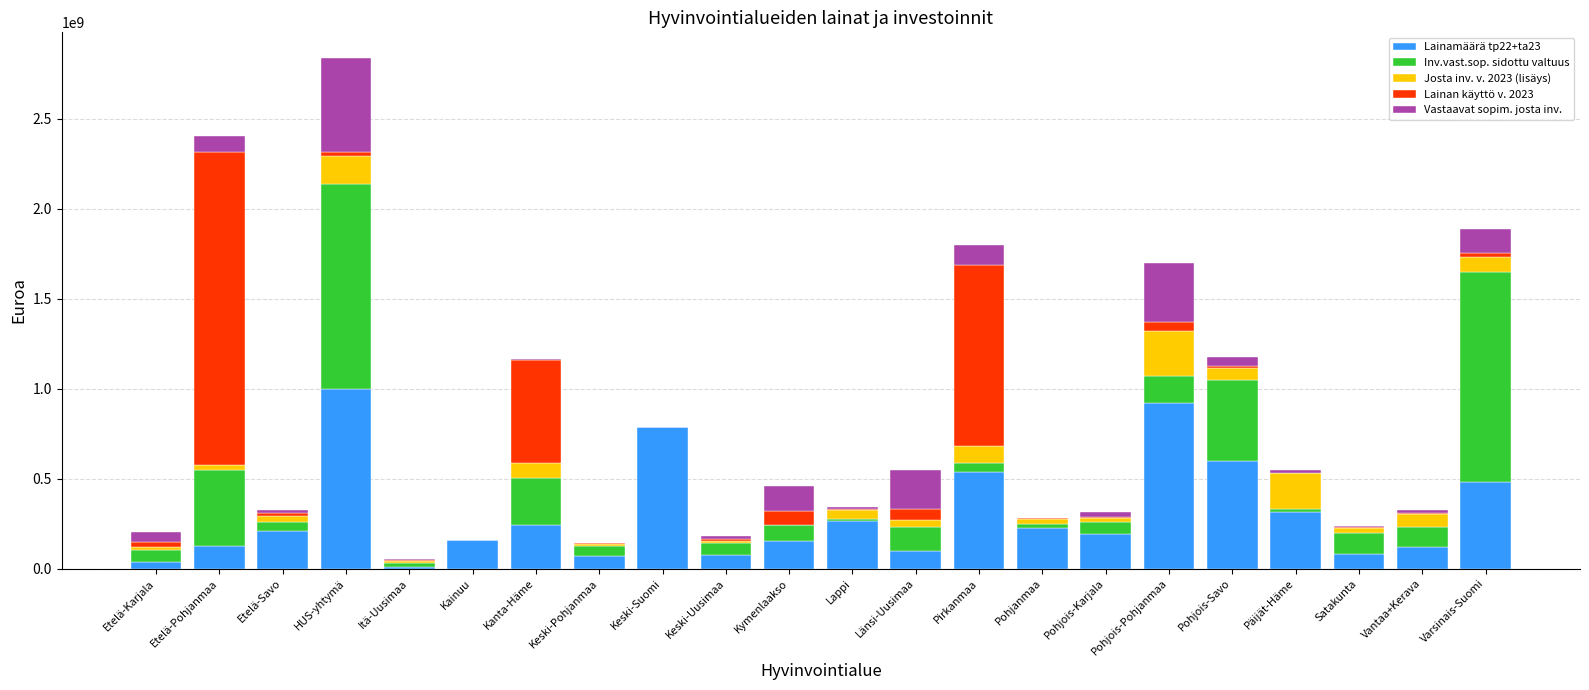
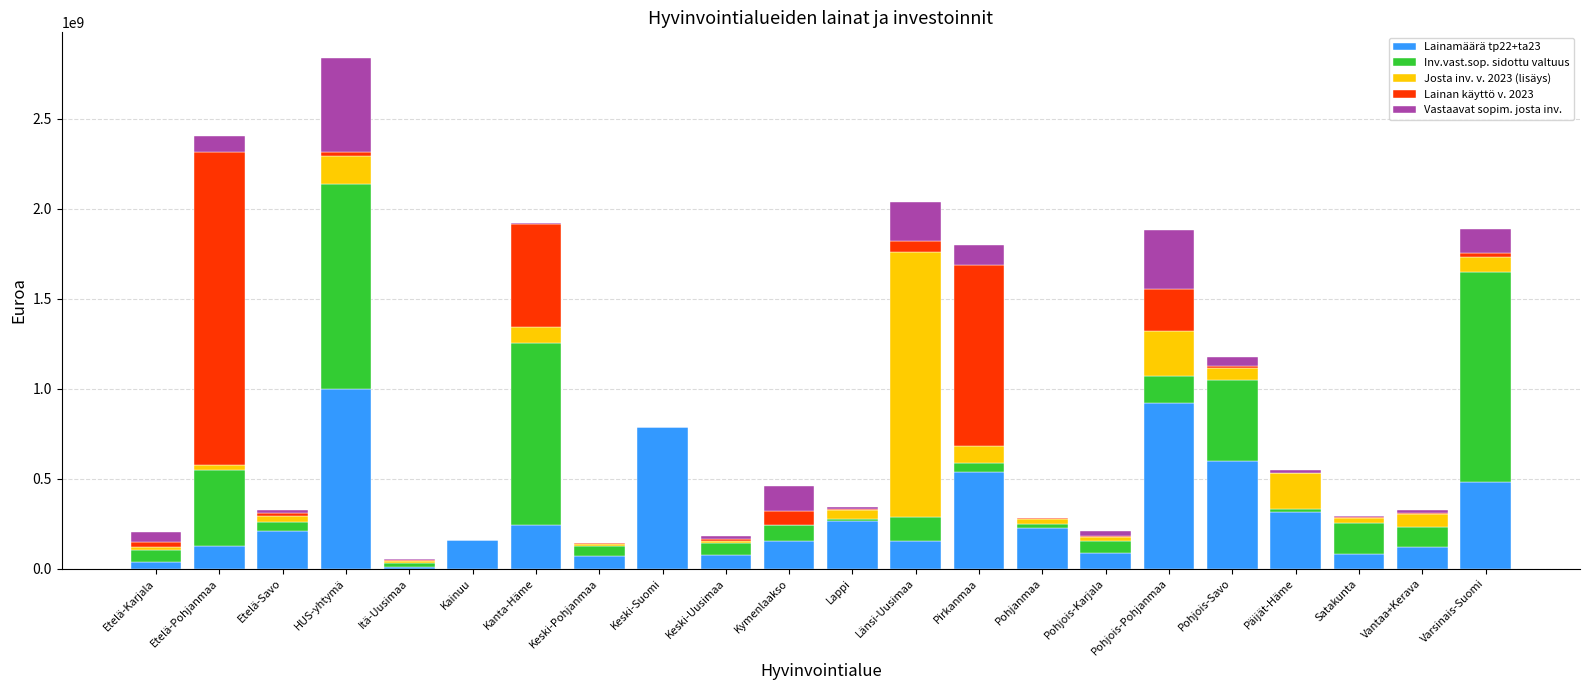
  {
    "Lainamäärä tp22+ta23": {
      "Etelä-Karjala": 40000000,
      "Etelä-Pohjanmaa": 130000000,
      "Etelä-Savo": 210000000,
      "HUS-yhtymä": 1000000000,
      "Kainuu": 160000000,
      "Kanta-Häme": 240000000,
      "Keski-Pohjanmaa": 70000000,
      "Keski-Suomi": 780000000,
      "Keski-Uusimaa": 70000000,
      "Kymenlaakso": 150000000,
      "Lappi": 260000000,
-     "Länsi-Uusimaa": 100000000,
+     "Länsi-Uusimaa": 150000000,
      "Pirkanmaa": 540000000,
      "Pohjanmaa": 230000000,
-     "Pohjois-Karjala": 190000000,
+     "Pohjois-Karjala": 90000000,
      "Pohjois-Pohjanmaa": 920000000,
      "Pohjois-Savo": 600000000,
      "Päijät-Häme": 320000000,
      "Satakunta": 80000000,
      "Vantaa+Kerava": 120000000,
      "Varsinais-Suomi": 480000000
    },
    "Inv.vast.sop. sidottu valtuus": {
      "Etelä-Karjala": 70000000,
      "Etelä-Pohjanmaa": 420000000,
      "Etelä-Savo": 50000000,
      "HUS-yhtymä": 1140000000,
      "Itä-Uusimaa": 20000000,
      "Kainuu": 0,
-     "Kanta-Häme": 260000000,
+     "Kanta-Häme": 1010000000,
      "Keski-Pohjanmaa": 50000000,
      "Keski-Suomi": 0,
      "Keski-Uusimaa": 70000000,
      "Kymenlaakso": 90000000,
      "Länsi-Uusimaa": 130000000,
      "Pirkanmaa": 50000000,
      "Pohjanmaa": 20000000,
      "Pohjois-Karjala": 60000000,
      "Pohjois-Pohjanmaa": 150000000,
      "Pohjois-Savo": 450000000,
      "Päijät-Häme": 20000000,
-     "Satakunta": 120000000,
+     "Satakunta": 170000000,
      "Vantaa+Kerava": 110000000,
      "Varsinais-Suomi": 1170000000
    },
    "Josta inv. v. 2023 (lisäys)": {
      "Etelä-Karjala": 20000000,
      "Etelä-Pohjanmaa": 30000000,
      "Etelä-Savo": 40000000,
      "HUS-yhtymä": 160000000,
      "Kainuu": 0,
      "Kanta-Häme": 90000000,
      "Keski-Pohjanmaa": 20000000,
      "Keski-Suomi": 0,
      "Kymenlaakso": 0,
      "Lappi": 50000000,
-     "Länsi-Uusimaa": 40000000,
+     "Länsi-Uusimaa": 1470000000,
      "Pirkanmaa": 100000000,
      "Pohjanmaa": 30000000,
      "Pohjois-Karjala": 30000000,
      "Pohjois-Pohjanmaa": 250000000,
      "Pohjois-Savo": 70000000,
      "Päijät-Häme": 200000000,
      "Satakunta": 30000000,
      "Vantaa+Kerava": 70000000,
      "Varsinais-Suomi": 90000000
    },
    "Lainan käyttö v. 2023": {
      "Etelä-Karjala": 30000000,
      "Etelä-Pohjanmaa": 1740000000,
      "Etelä-Savo": 20000000,
      "HUS-yhtymä": 20000000,
      "Kainuu": 0,
      "Kanta-Häme": 570000000,
      "Keski-Suomi": 0,
      "Keski-Uusimaa": 20000000,
      "Kymenlaakso": 80000000,
      "Länsi-Uusimaa": 60000000,
      "Pirkanmaa": 1000000000,
-     "Pohjois-Pohjanmaa": 50000000,
+     "Pohjois-Pohjanmaa": 230000000,
      "Päijät-Häme": 0,
      "Varsinais-Suomi": 20000000
    },
    "Vastaavat sopim. josta inv.": {
      "Etelä-Karjala": 60000000,
      "Etelä-Pohjanmaa": 90000000,
      "Etelä-Savo": 20000000,
      "HUS-yhtymä": 520000000,
      "Kainuu": 0,
      "Keski-Suomi": 0,
      "Keski-Uusimaa": 20000000,
      "Kymenlaakso": 140000000,
      "Länsi-Uusimaa": 220000000,
      "Pirkanmaa": 120000000,
      "Pohjois-Karjala": 30000000,
      "Pohjois-Pohjanmaa": 330000000,
      "Pohjois-Savo": 50000000,
      "Päijät-Häme": 20000000,
      "Vantaa+Kerava": 20000000,
      "Varsinais-Suomi": 130000000
    }
  }
